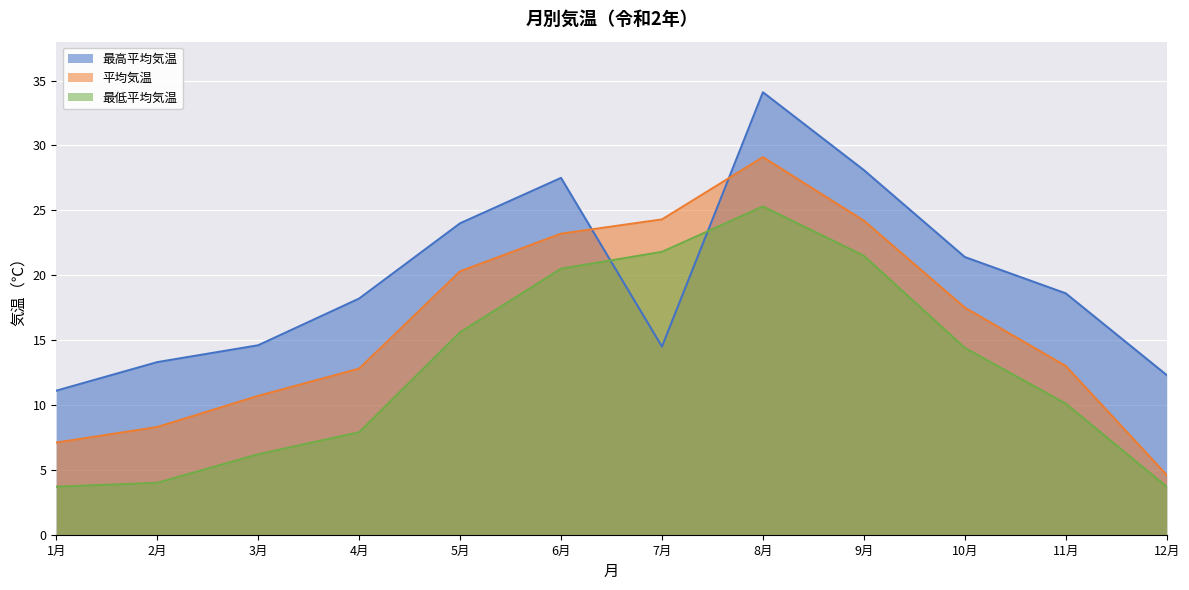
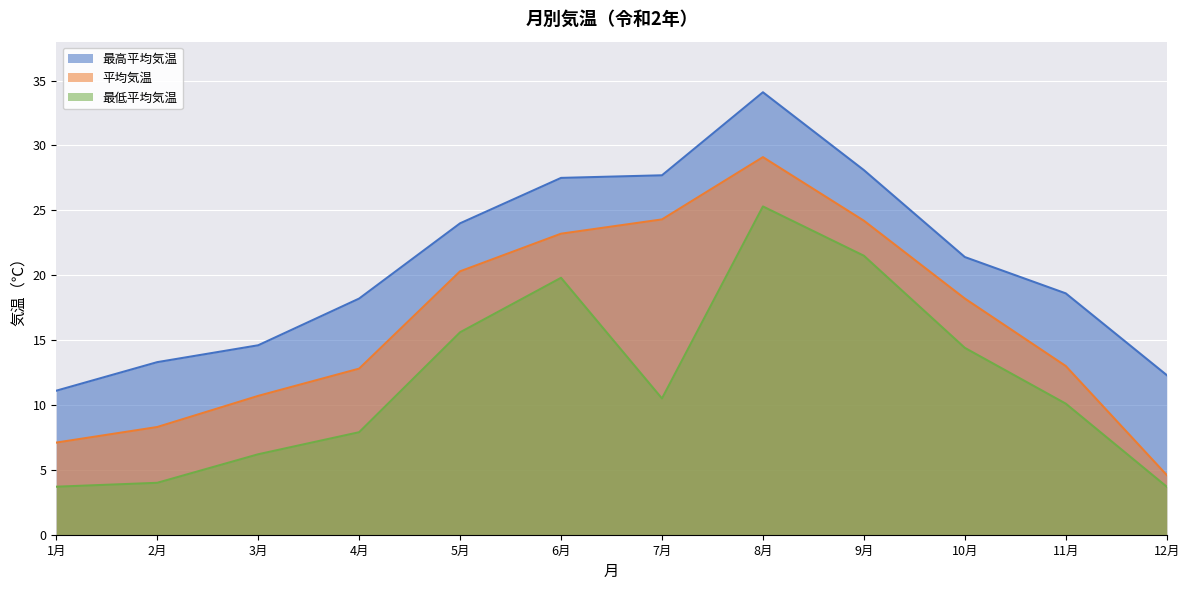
  {
    "最高平均気温": {
      "1月": 11.1,
      "2月": 13.3,
      "3月": 14.6,
      "4月": 18.2,
      "5月": 24.0,
      "6月": 27.5,
-     "7月": 14.5,
+     "7月": 27.7,
      "8月": 34.1,
      "9月": 28.1,
      "10月": 21.4,
      "11月": 18.6,
      "12月": 12.3
    },
    "平均気温": {
      "1月": 7.1,
      "2月": 8.3,
      "3月": 10.7,
      "4月": 12.8,
      "5月": 20.3,
      "6月": 23.2,
      "7月": 24.3,
      "8月": 29.1,
      "9月": 24.2,
-     "10月": 17.5,
+     "10月": 18.2,
      "11月": 13.0,
      "12月": 4.6
    },
    "最低平均気温": {
      "1月": 3.7,
      "2月": 4.0,
      "3月": 6.2,
      "4月": 7.9,
      "5月": 15.6,
-     "6月": 20.5,
-     "7月": 21.8,
+     "6月": 19.8,
+     "7月": 10.5,
      "8月": 25.3,
      "9月": 21.5,
      "10月": 14.4,
      "11月": 10.1,
      "12月": 3.7
    }
  }
